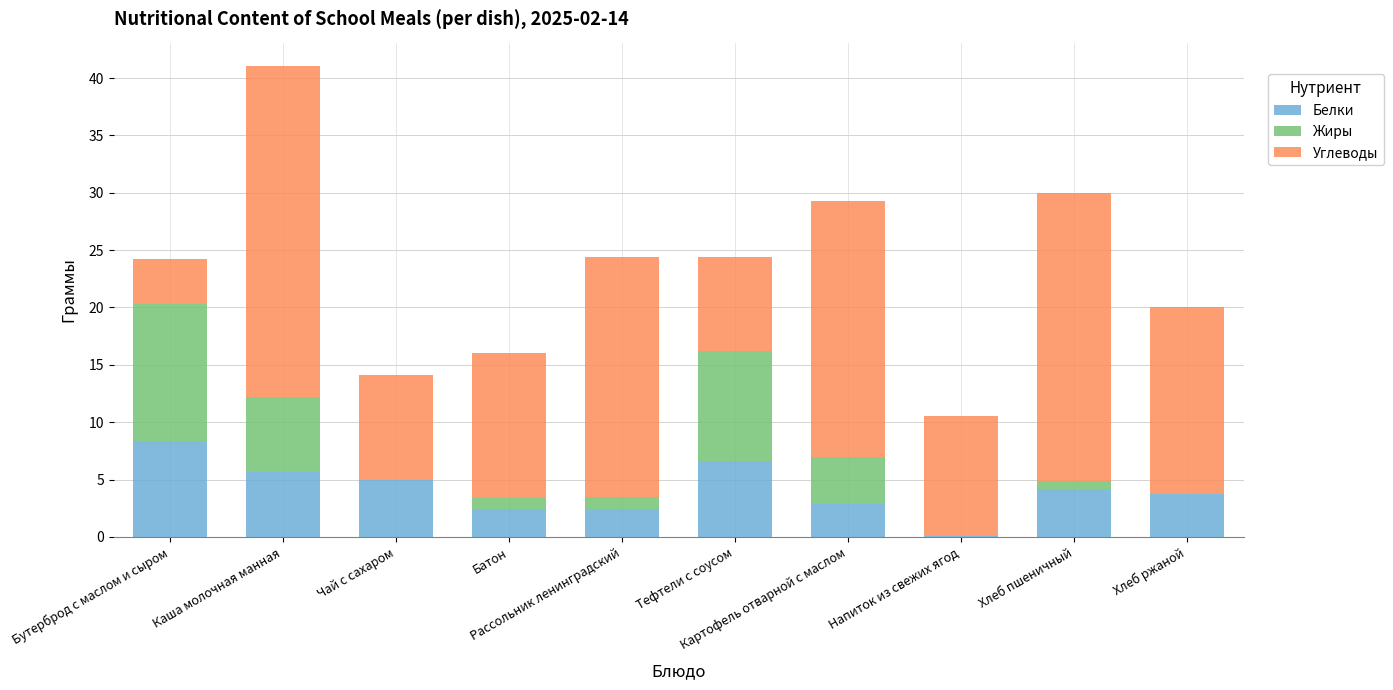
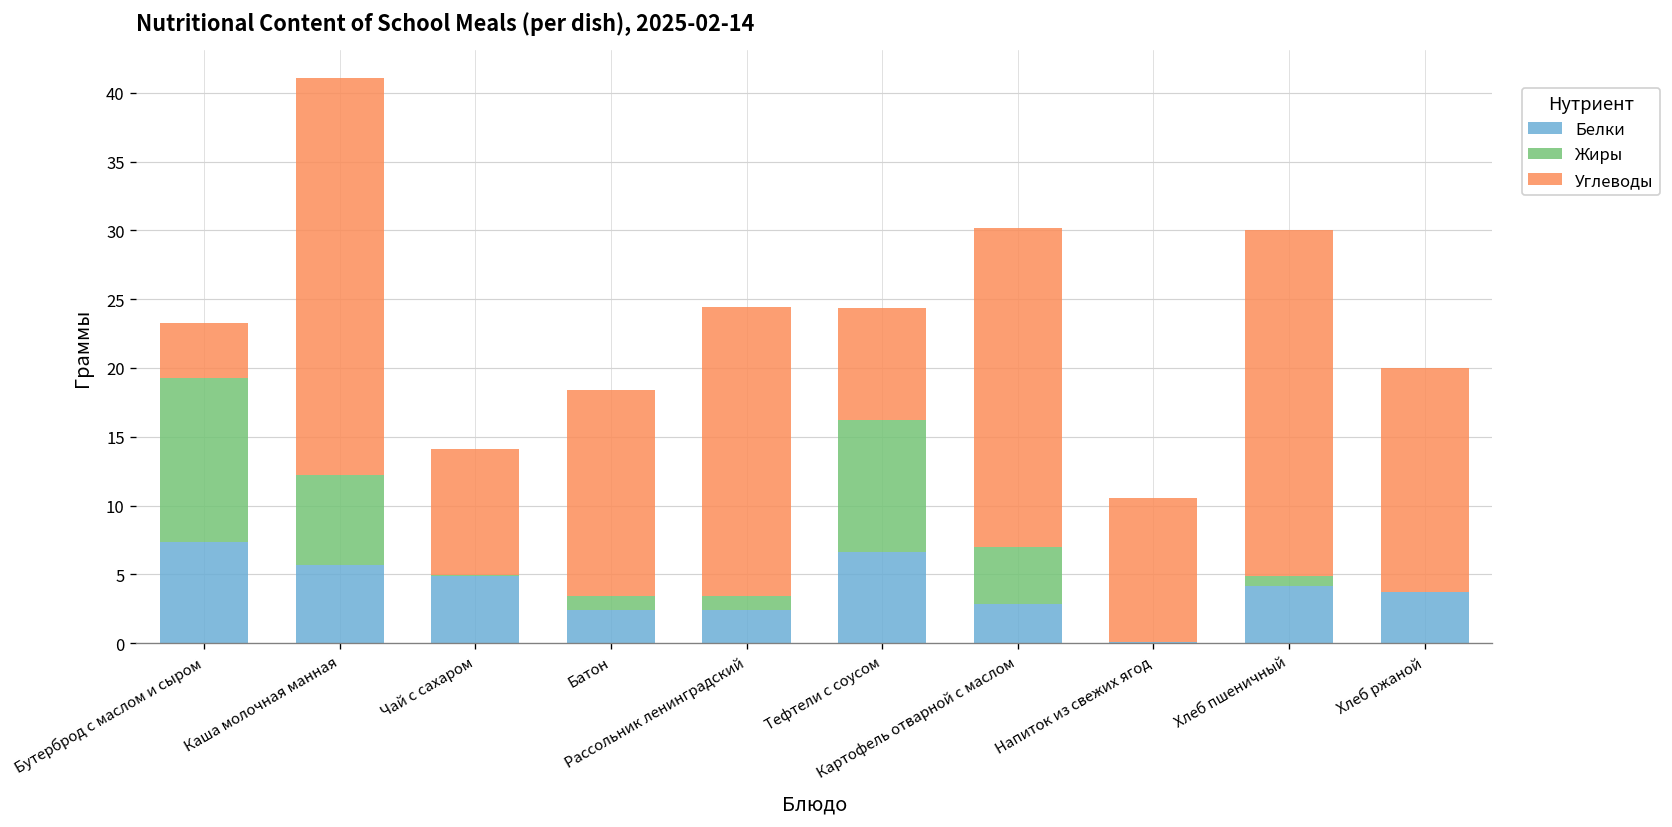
  {
    "Белки": {
-     "Бутерброд с маслом и сыром": 8.4,
+     "Бутерброд с маслом и сыром": 7.4,
      "Каша молочная манная": 5.7,
      "Чай с сахаром": 4.9,
      "Батон": 2.4,
      "Рассольник ленинградский": 2.4,
      "Тефтели с соусом": 6.6,
      "Картофель отварной с маслом": 2.9,
      "Хлеб пшеничный": 4.2,
      "Хлеб ржаной": 3.8
    },
    "Жиры": {
      "Бутерброд с маслом и сыром": 11.9,
      "Каша молочная манная": 6.5,
      "Батон": 1.0,
      "Рассольник ленинградский": 1.0,
      "Тефтели с соусом": 9.6,
      "Картофель отварной с маслом": 4.1,
      "Хлеб пшеничный": 0.7,
      "Хлеб ржаной": 0.0
    },
    "Углеводы": {
      "Бутерброд с маслом и сыром": 4.0,
      "Каша молочная манная": 28.9,
      "Чай с сахаром": 9.1,
-     "Батон": 12.6,
+     "Батон": 15.0,
      "Рассольник ленинградский": 21.0,
      "Тефтели с соусом": 8.2,
-     "Картофель отварной с маслом": 22.3,
+     "Картофель отварной с маслом": 23.2,
      "Напиток из свежих ягод": 10.4,
      "Хлеб пшеничный": 25.1,
      "Хлеб ржаной": 16.3
    }
  }
